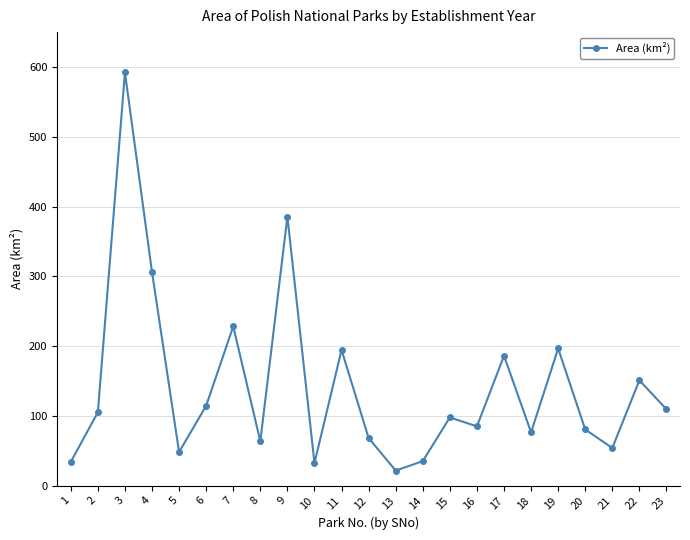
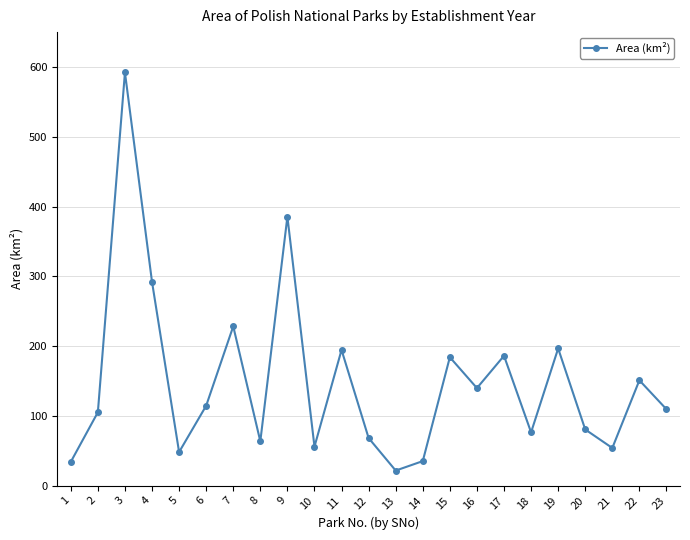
  {
    "1": 30,
    "2": 110,
    "3": 590,
-   "4": 310,
+   "4": 290,
    "5": 50,
    "6": 110,
    "7": 230,
    "8": 60,
    "9": 390,
-   "10": 30,
+   "10": 60,
    "11": 190,
    "12": 70,
    "13": 20,
    "14": 40,
-   "15": 100,
-   "16": 80,
+   "15": 180,
+   "16": 140,
    "17": 190,
    "18": 80,
    "19": 200,
    "20": 80,
    "21": 50,
    "22": 150,
    "23": 110
  }
